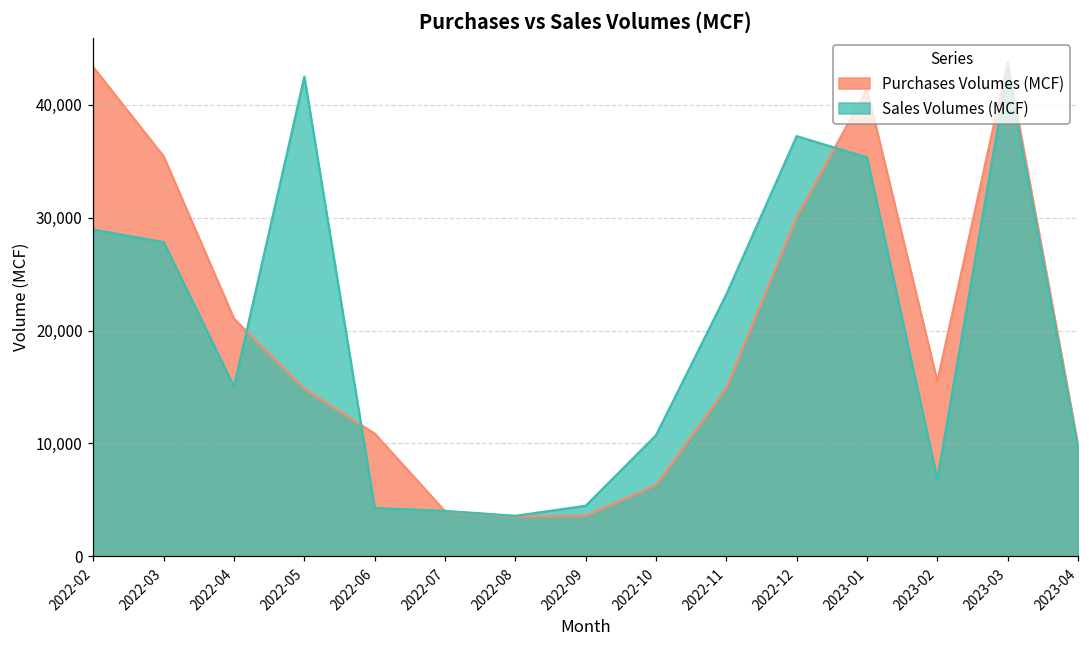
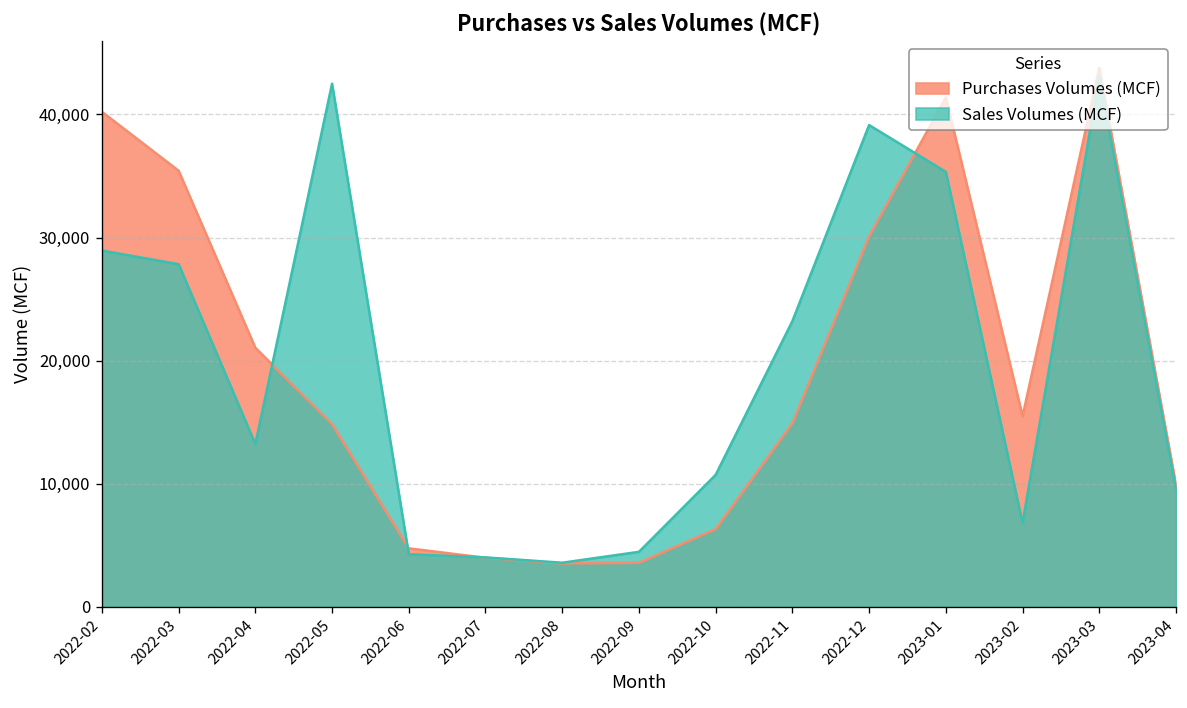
  {
    "Purchases Volumes (MCF)": {
-     "2022-02": "43,300",
+     "2022-02": "40,200",
      "2022-03": "35,400",
      "2022-04": "21,000",
      "2022-05": "14,900",
-     "2022-06": "10,900",
+     "2022-06": "4,800",
      "2022-09": "3,600",
      "2022-10": "6,300",
      "2022-11": "14,900",
      "2022-12": "30,100",
      "2023-02": "15,500",
      "2023-04": "9,900"
    },
    "Sales Volumes (MCF)": {
      "2022-02": "28,900",
      "2022-03": "27,800",
-     "2022-04": "15,000",
+     "2022-04": "13,200",
      "2022-05": "42,500",
      "2022-06": "4,300",
      "2022-09": "4,500",
      "2022-10": "10,700",
      "2022-11": "23,200",
-     "2022-12": "37,200",
+     "2022-12": "39,100",
      "2023-01": "35,300",
      "2023-02": "6,800",
      "2023-04": "9,600"
    }
  }
